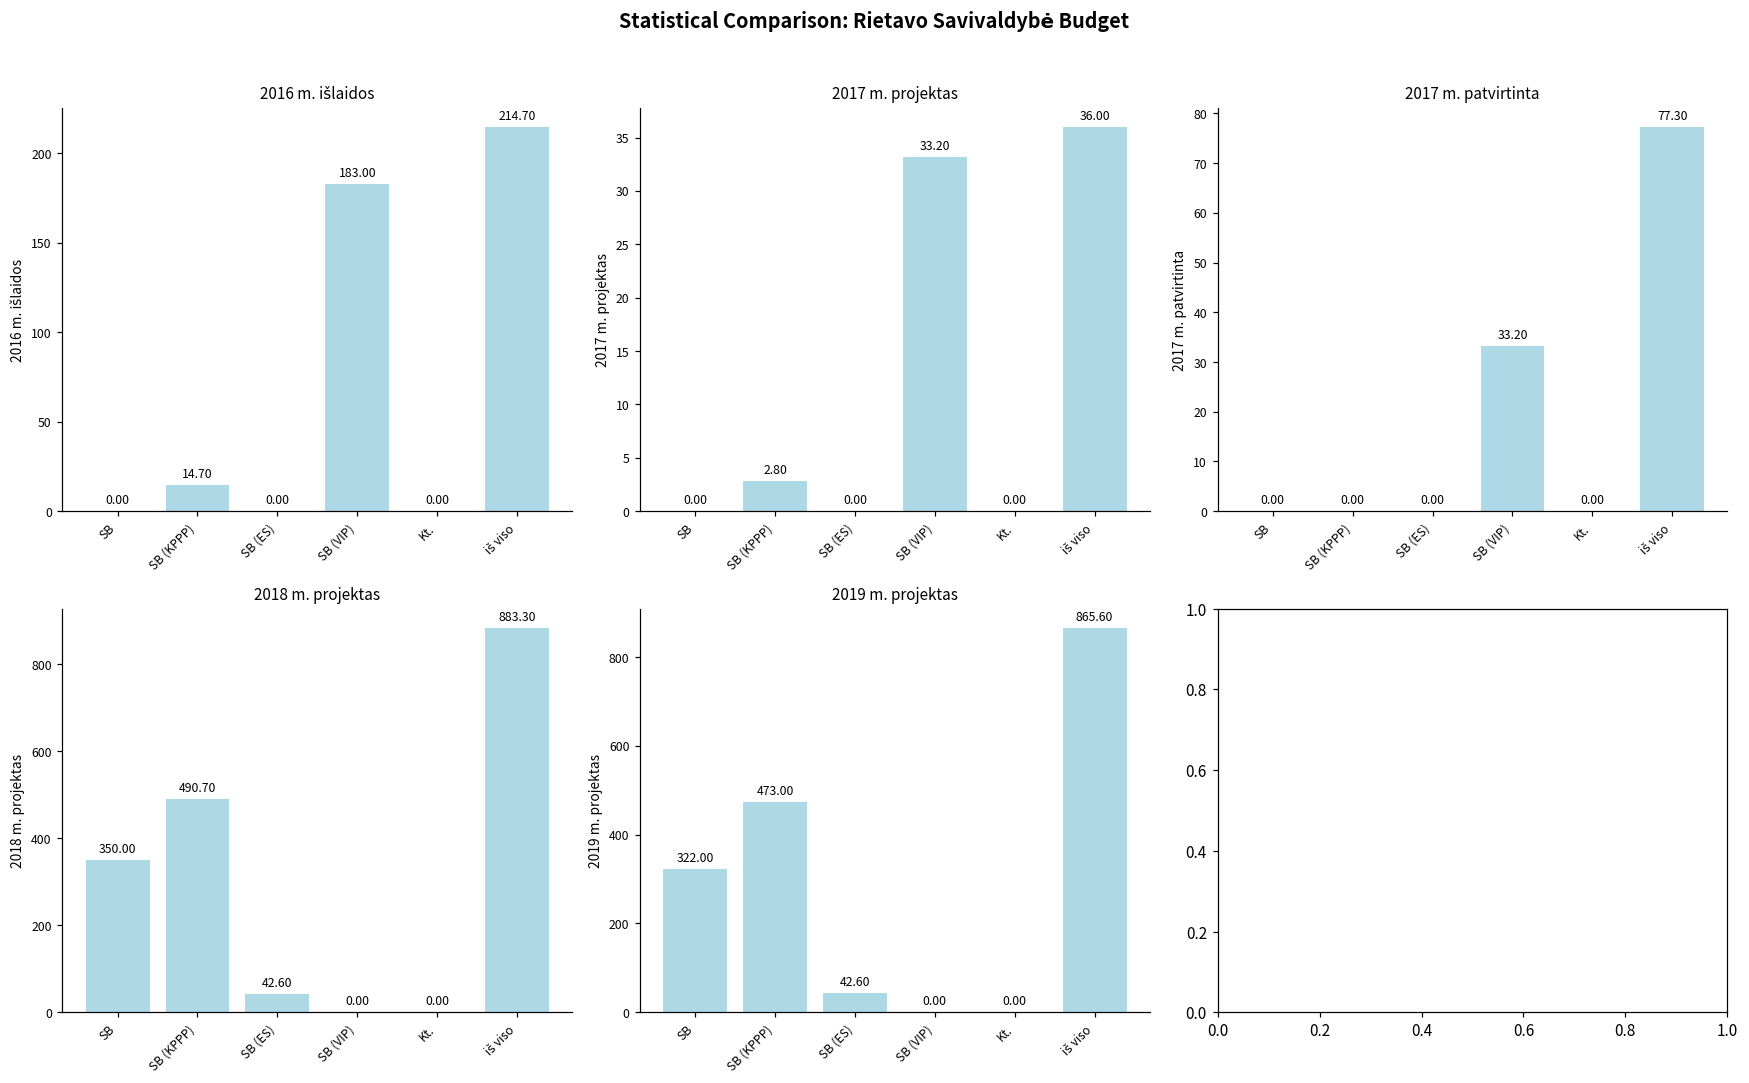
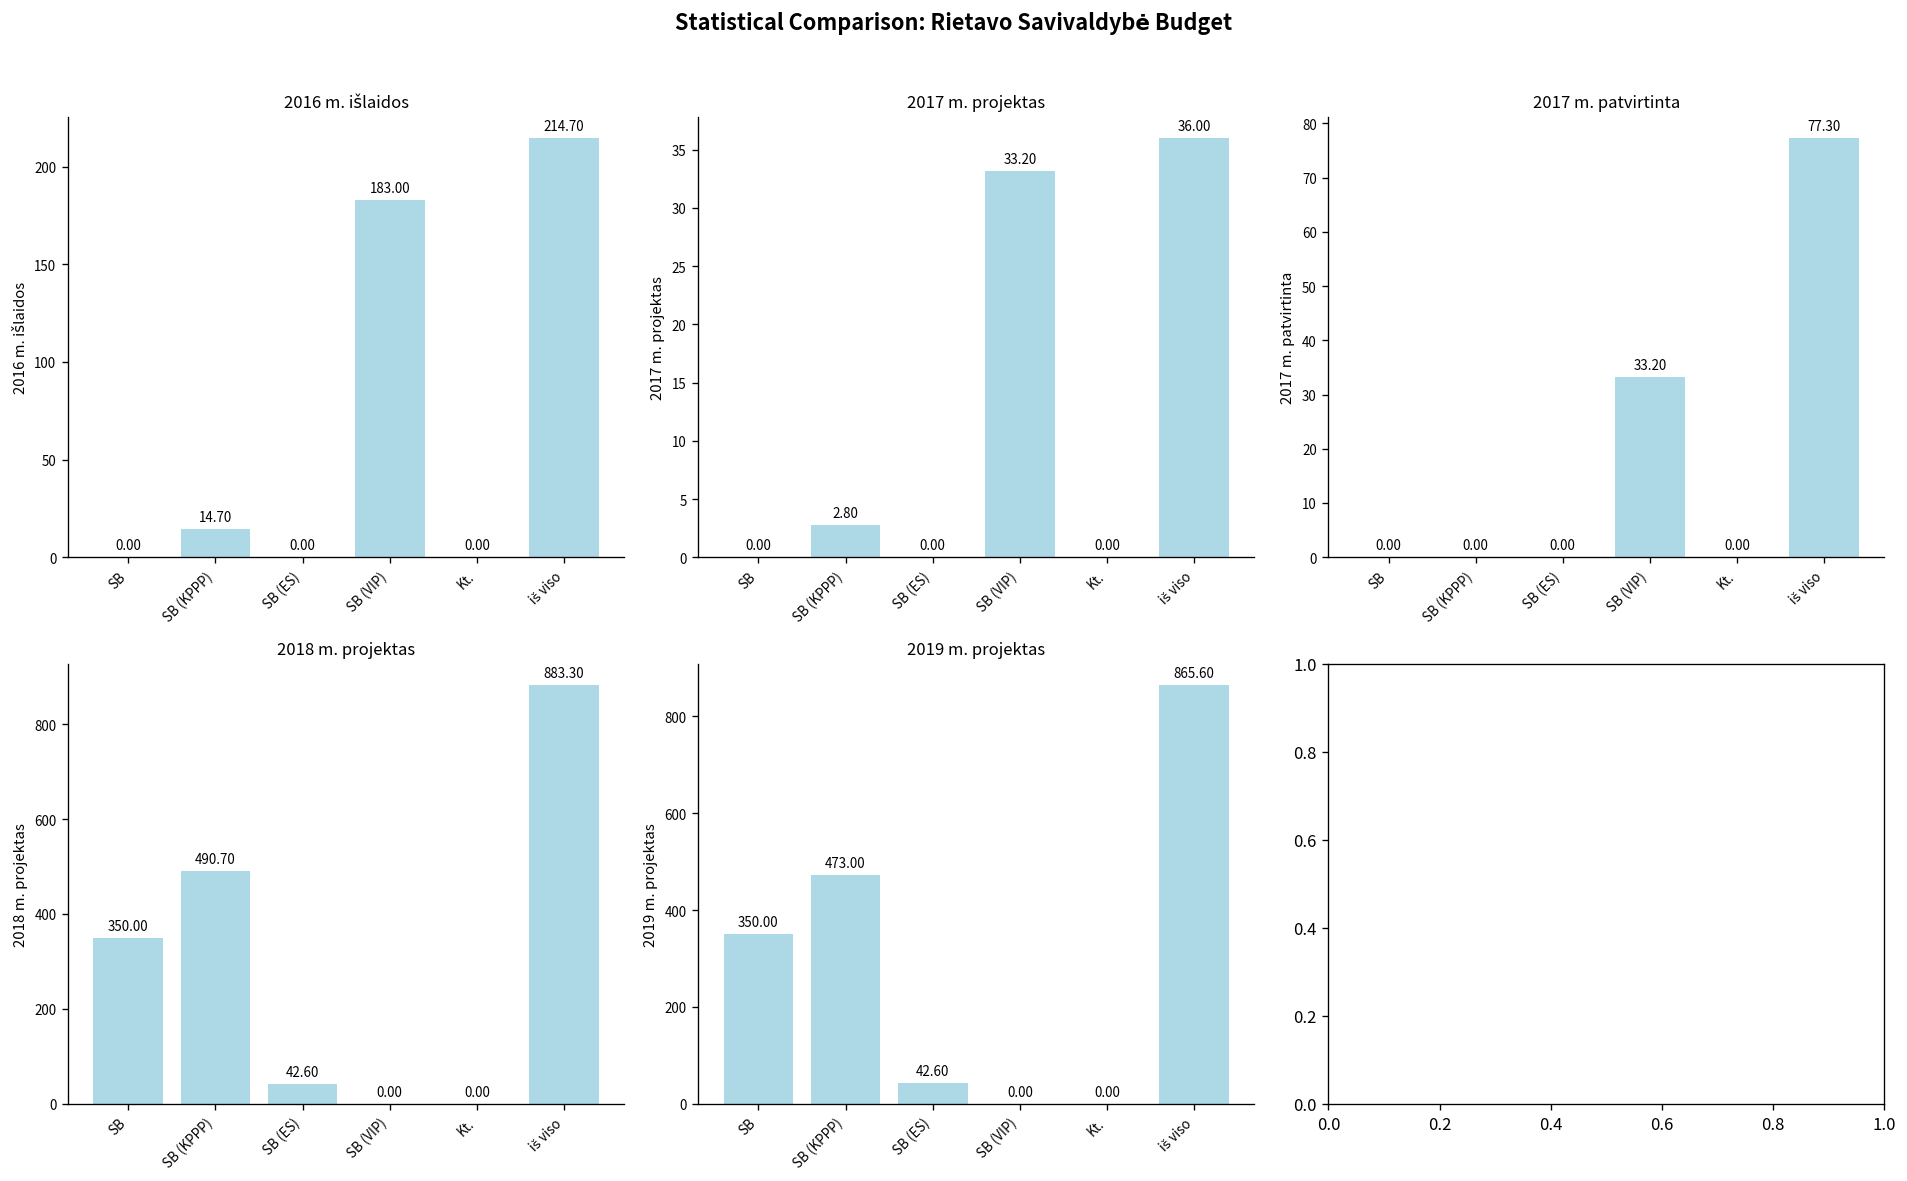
  {
    "2016 m. išlaidos": {
      "SB": 0.00,
      "SB (KPPP)": 14.70,
      "SB (ES)": 0.00,
      "SB (VIP)": 183.00,
      "Kt.": 0.00,
      "iš viso": 214.70
    },
    "2017 m. projektas": {
      "SB": 0.00,
      "SB (KPPP)": 2.80,
      "SB (ES)": 0.00,
      "SB (VIP)": 33.20,
      "Kt.": 0.00,
      "iš viso": 36.00
    },
    "2017 m. patvirtinta": {
      "SB": 0.00,
      "SB (KPPP)": 0.00,
      "SB (ES)": 0.00,
      "SB (VIP)": 33.20,
      "Kt.": 0.00,
      "iš viso": 77.30
    },
    "2018 m. projektas": {
      "SB": 350.00,
      "SB (KPPP)": 490.70,
      "SB (ES)": 42.60,
      "SB (VIP)": 0.00,
      "Kt.": 0.00,
      "iš viso": 883.30
    },
    "2019 m. projektas": {
-     "SB": 322.00,
+     "SB": 350.00,
      "SB (KPPP)": 473.00,
      "SB (ES)": 42.60,
      "SB (VIP)": 0.00,
      "Kt.": 0.00,
      "iš viso": 865.60
    }
  }
